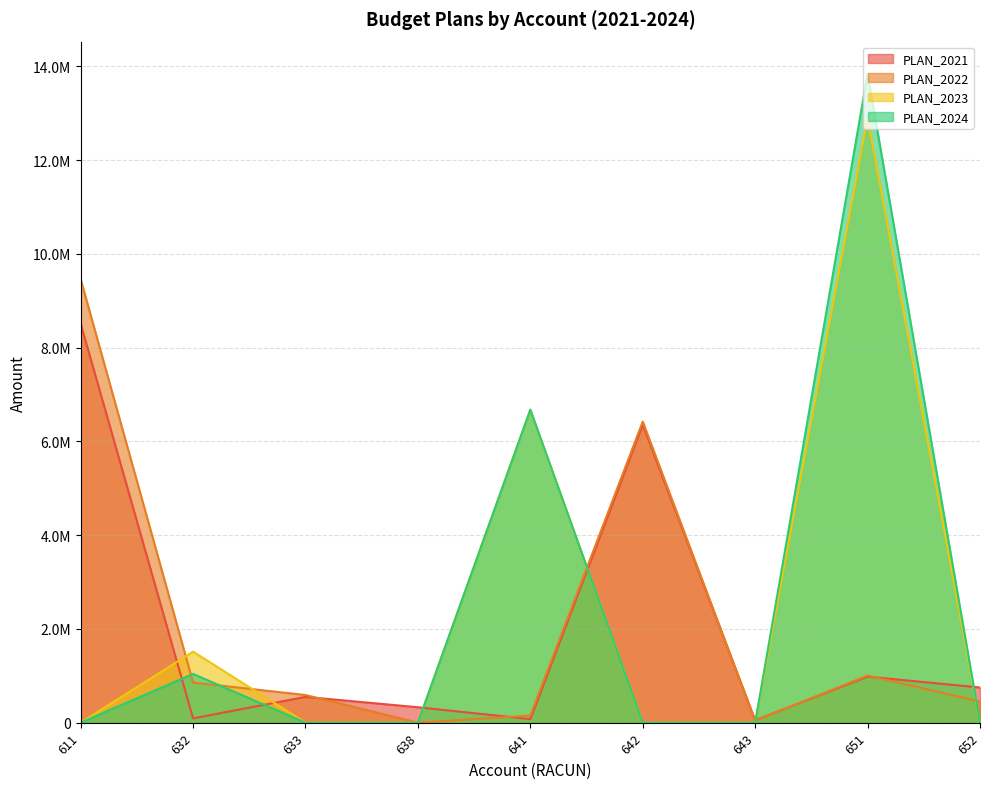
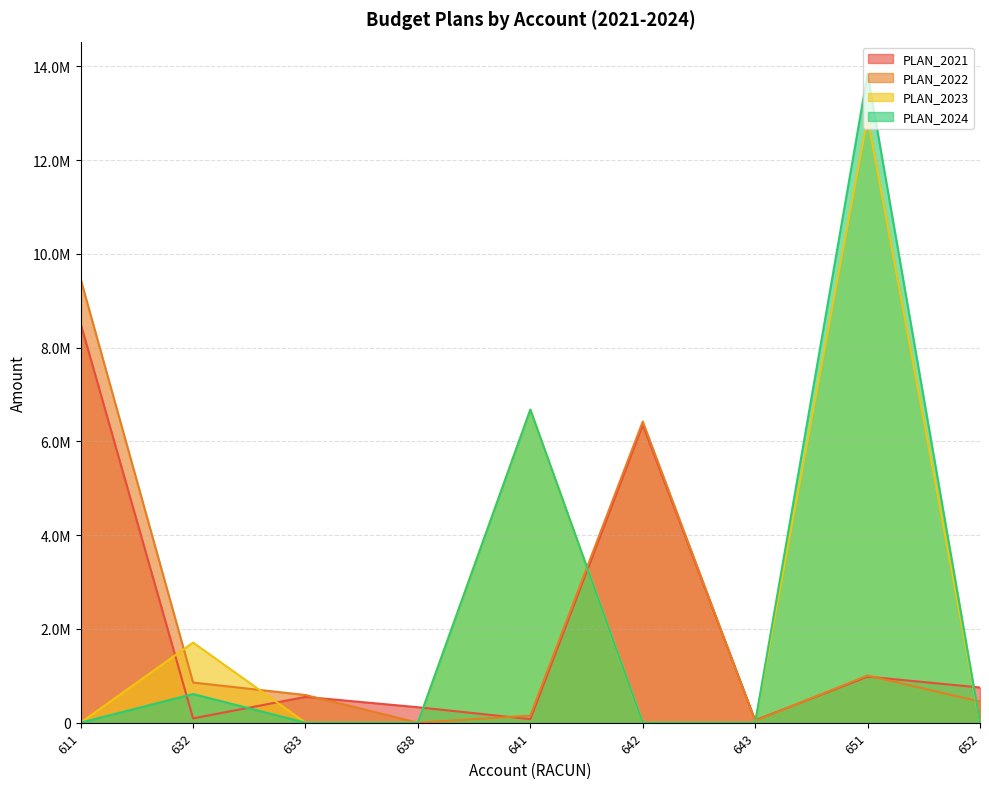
  {
    "PLAN_2023": {
-     "632": 1500000
+     "632": 1700000
    },
    "PLAN_2024": {
-     "632": 1000000
+     "632": 600000
    }
  }
